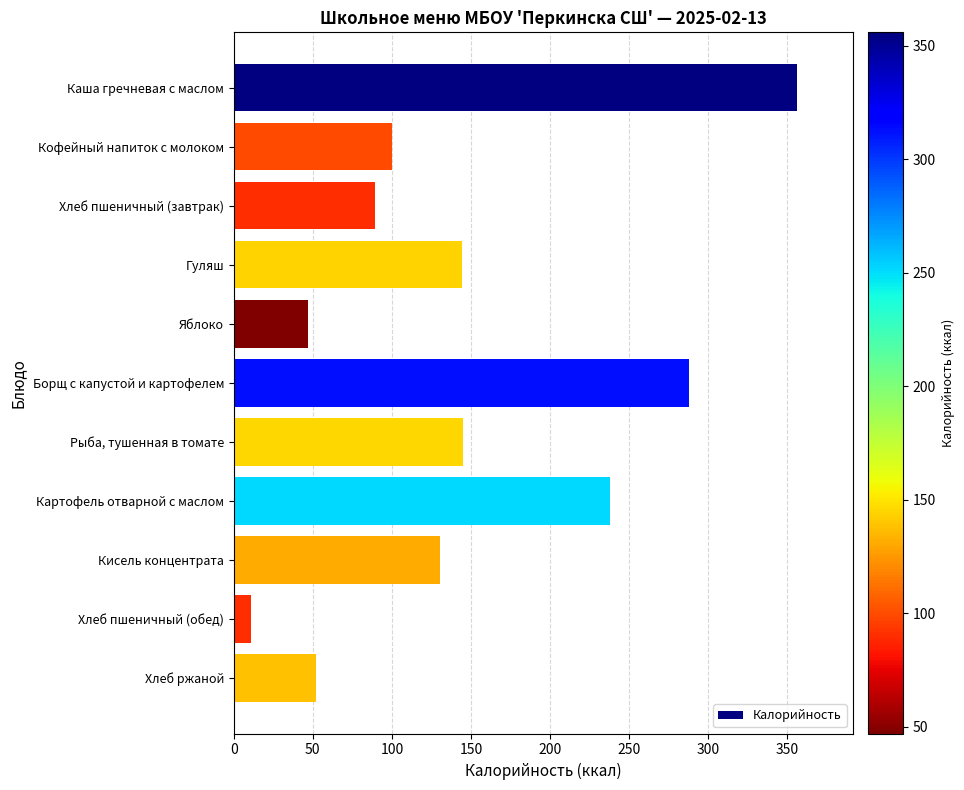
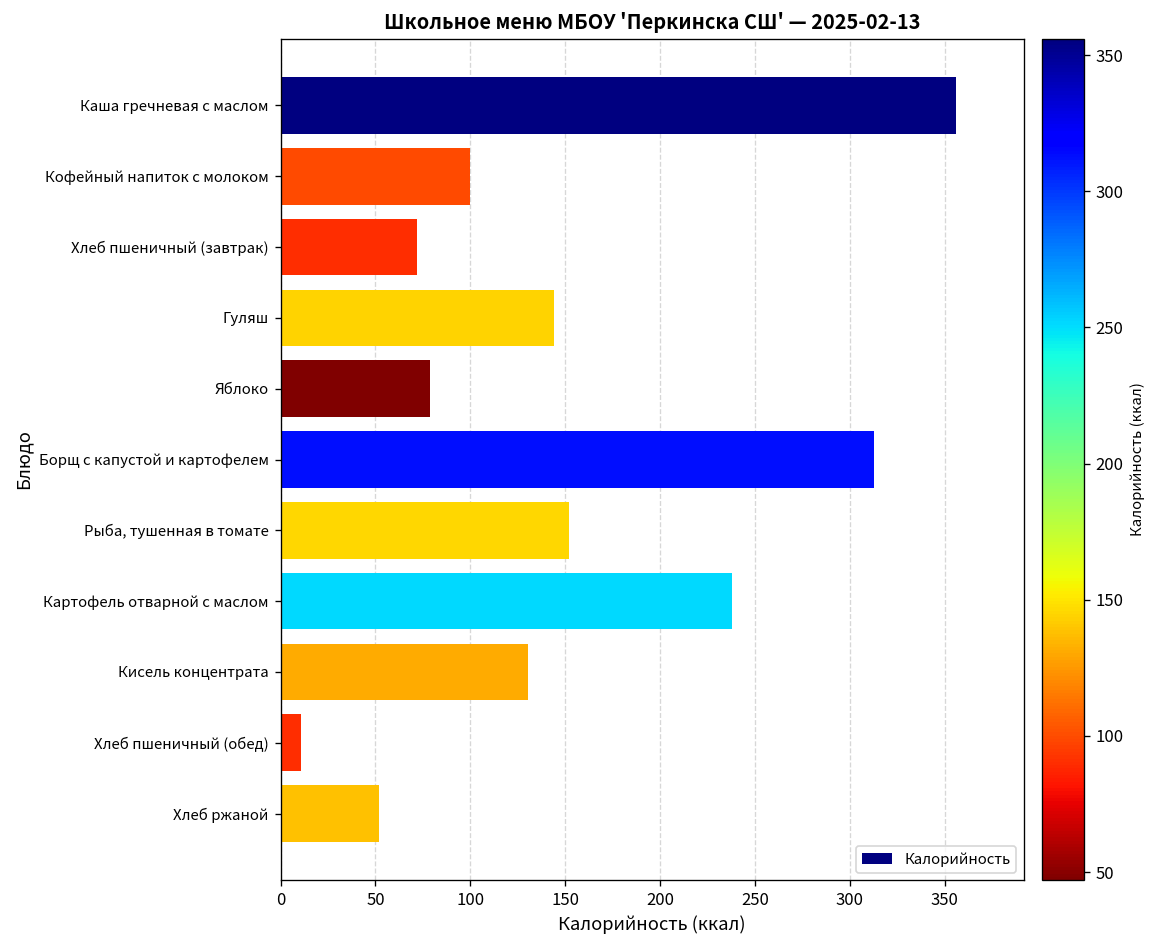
  {
    "Каша гречневая с маслом": 356,
    "Кофейный напиток с молоком": 100,
-   "Хлеб пшеничный (завтрак)": 90,
+   "Хлеб пшеничный (завтрак)": 72,
    "Гуляш": 144,
-   "Яблоко": 47,
-   "Борщ с капустой и картофелем": 288,
-   "Рыба, тушенная в томате": 145,
+   "Яблоко": 79,
+   "Борщ с капустой и картофелем": 313,
+   "Рыба, тушенная в томате": 152,
    "Картофель отварной с маслом": 238,
    "Кисель концентрата": 130,
    "Хлеб пшеничный (обед)": 11,
    "Хлеб ржаной": 52
  }
